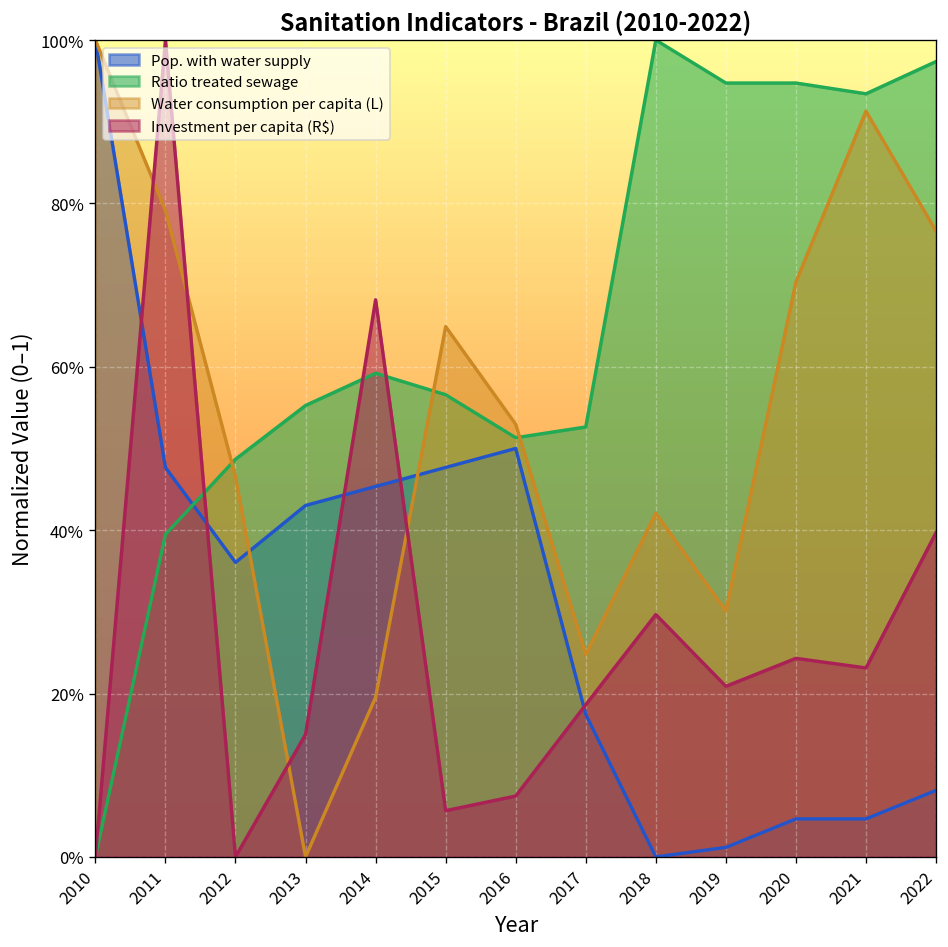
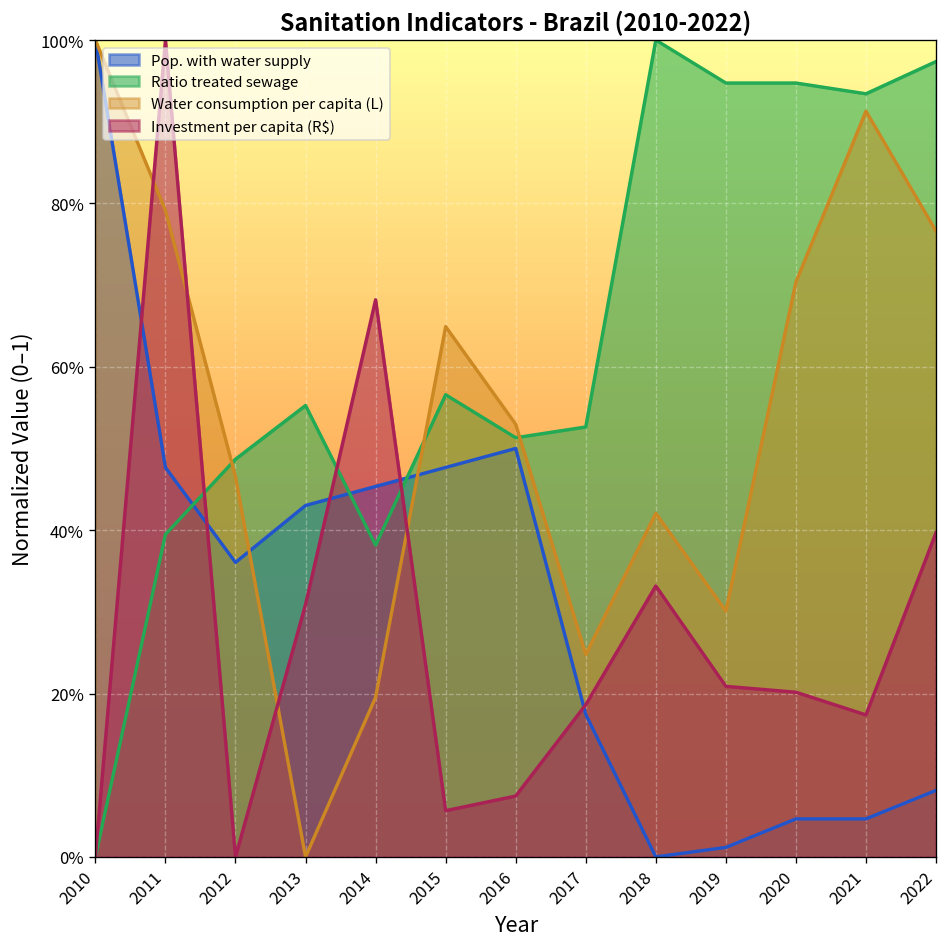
  {
    "Pop. with water supply": {
      "2011": "48%",
      "2012": "36%",
      "2013": "43%",
      "2014": "45%",
      "2015": "48%",
      "2016": "50%",
      "2017": "17%",
      "2018": "0%",
      "2019": "1%",
      "2020": "5%",
      "2021": "5%",
      "2022": "8%"
    },
    "Ratio treated sewage": {
      "2011": "39%",
      "2012": "49%",
      "2013": "55%",
-     "2014": "59%",
+     "2014": "38%",
      "2015": "57%",
      "2016": "51%",
      "2017": "53%",
      "2018": "100%",
      "2019": "95%",
      "2020": "95%",
      "2021": "93%",
      "2022": "97%"
    },
    "Water consumption per capita (L)": {
      "2011": "79%",
      "2012": "47%",
      "2013": "0%",
      "2014": "20%",
      "2015": "65%",
      "2016": "53%",
      "2017": "25%",
      "2018": "42%",
      "2019": "30%",
      "2020": "70%",
      "2021": "91%",
      "2022": "77%"
    },
    "Investment per capita (R$)": {
      "2011": "100%",
      "2012": "0%",
-     "2013": "15%",
+     "2013": "31%",
      "2014": "68%",
      "2015": "6%",
      "2016": "7%",
      "2017": "19%",
-     "2018": "30%",
+     "2018": "33%",
      "2019": "21%",
-     "2020": "24%",
-     "2021": "23%",
+     "2020": "20%",
+     "2021": "17%",
      "2022": "40%"
    }
  }
